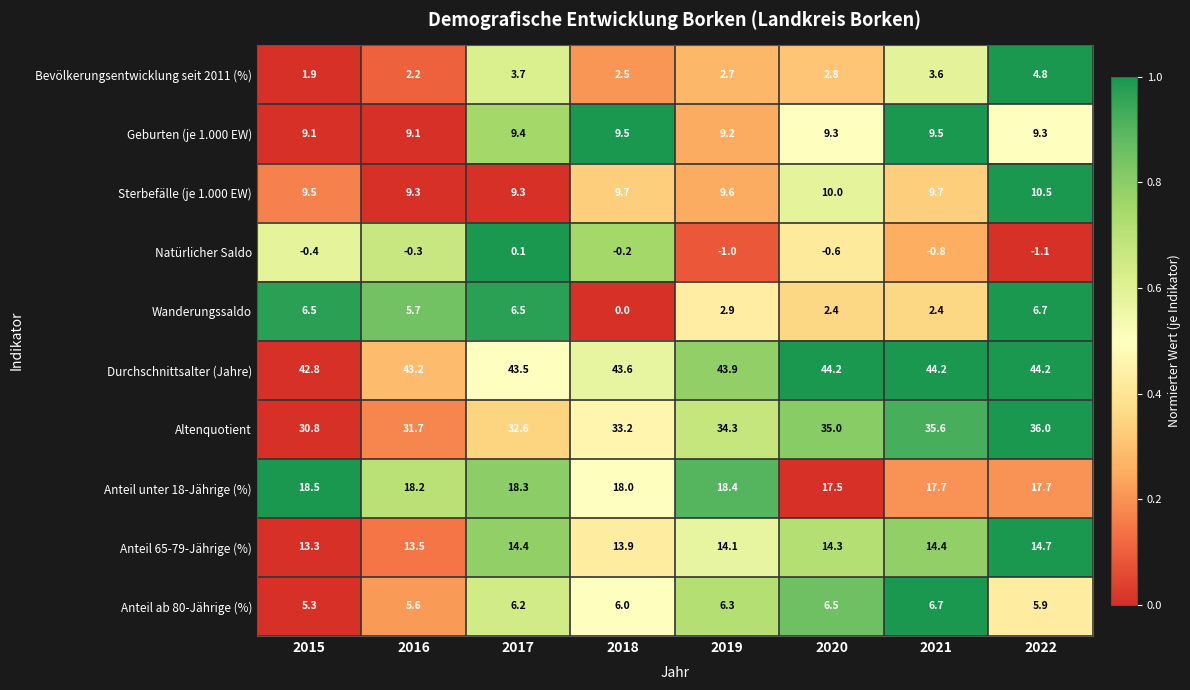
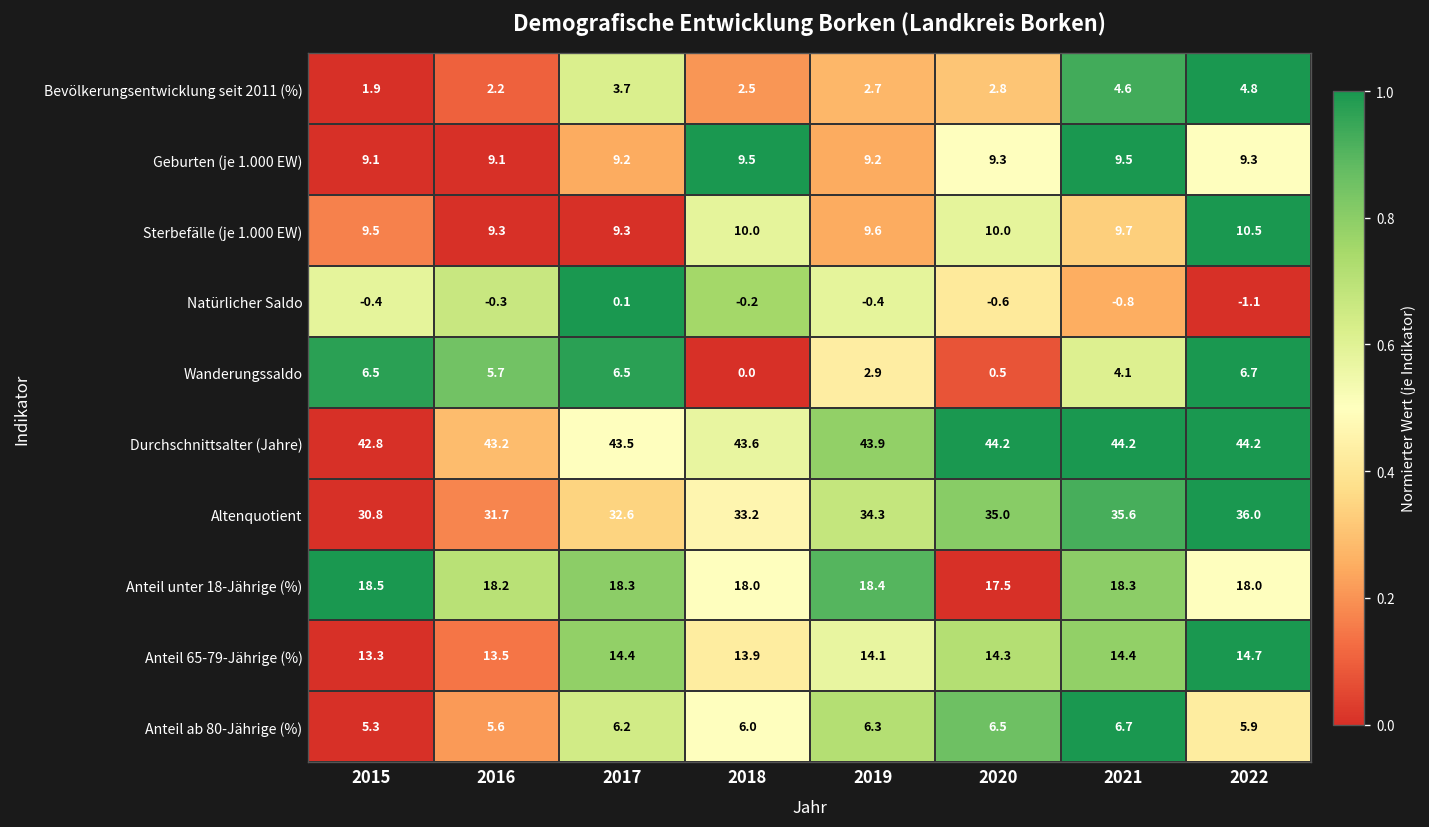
  {
    "Bevölkerungsentwicklung seit 2011 (%)": {
      "2015": 1.9,
      "2016": 2.2,
      "2017": 3.7,
      "2018": 2.5,
      "2019": 2.7,
      "2020": 2.8,
-     "2021": 3.6,
+     "2021": 4.6,
      "2022": 4.8
    },
    "Geburten (je 1.000 EW)": {
      "2015": 9.1,
      "2016": 9.1,
-     "2017": 9.4,
+     "2017": 9.2,
      "2018": 9.5,
      "2019": 9.2,
      "2020": 9.3,
      "2021": 9.5,
      "2022": 9.3
    },
    "Sterbefälle (je 1.000 EW)": {
      "2015": 9.5,
      "2016": 9.3,
      "2017": 9.3,
-     "2018": 9.7,
+     "2018": 10.0,
      "2019": 9.6,
      "2020": 10.0,
      "2021": 9.7,
      "2022": 10.5
    },
    "Natürlicher Saldo": {
      "2015": -0.4,
      "2016": -0.3,
      "2017": 0.1,
      "2018": -0.2,
-     "2019": -1.0,
+     "2019": -0.4,
      "2020": -0.6,
      "2021": -0.8,
      "2022": -1.1
    },
    "Wanderungssaldo": {
      "2015": 6.5,
      "2016": 5.7,
      "2017": 6.5,
      "2018": 0.0,
      "2019": 2.9,
-     "2020": 2.4,
-     "2021": 2.4,
+     "2020": 0.5,
+     "2021": 4.1,
      "2022": 6.7
    },
    "Durchschnittsalter (Jahre)": {
      "2015": 42.8,
      "2016": 43.2,
      "2017": 43.5,
      "2018": 43.6,
      "2019": 43.9,
      "2020": 44.2,
      "2021": 44.2,
      "2022": 44.2
    },
    "Altenquotient": {
      "2015": 30.8,
      "2016": 31.7,
      "2017": 32.6,
      "2018": 33.2,
      "2019": 34.3,
      "2020": 35.0,
      "2021": 35.6,
      "2022": 36.0
    },
    "Anteil unter 18-Jährige (%)": {
      "2015": 18.5,
      "2016": 18.2,
      "2017": 18.3,
      "2018": 18.0,
      "2019": 18.4,
      "2020": 17.5,
-     "2021": 17.7,
-     "2022": 17.7
+     "2021": 18.3,
+     "2022": 18.0
    },
    "Anteil 65-79-Jährige (%)": {
      "2015": 13.3,
      "2016": 13.5,
      "2017": 14.4,
      "2018": 13.9,
      "2019": 14.1,
      "2020": 14.3,
      "2021": 14.4,
      "2022": 14.7
    },
    "Anteil ab 80-Jährige (%)": {
      "2015": 5.3,
      "2016": 5.6,
      "2017": 6.2,
      "2018": 6.0,
      "2019": 6.3,
      "2020": 6.5,
      "2021": 6.7,
      "2022": 5.9
    }
  }
